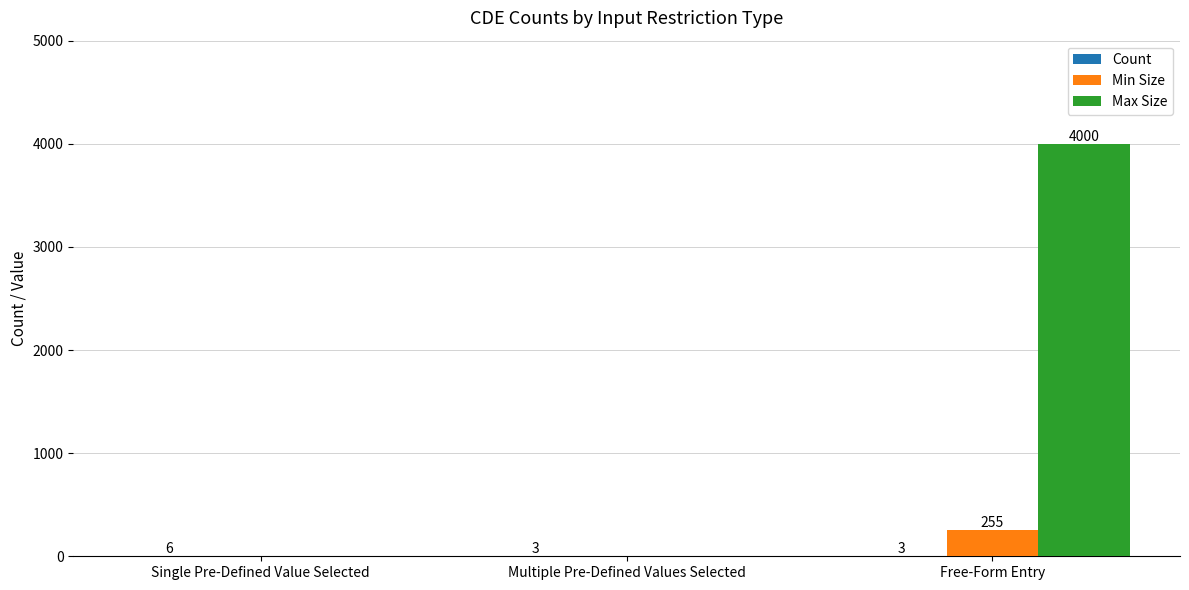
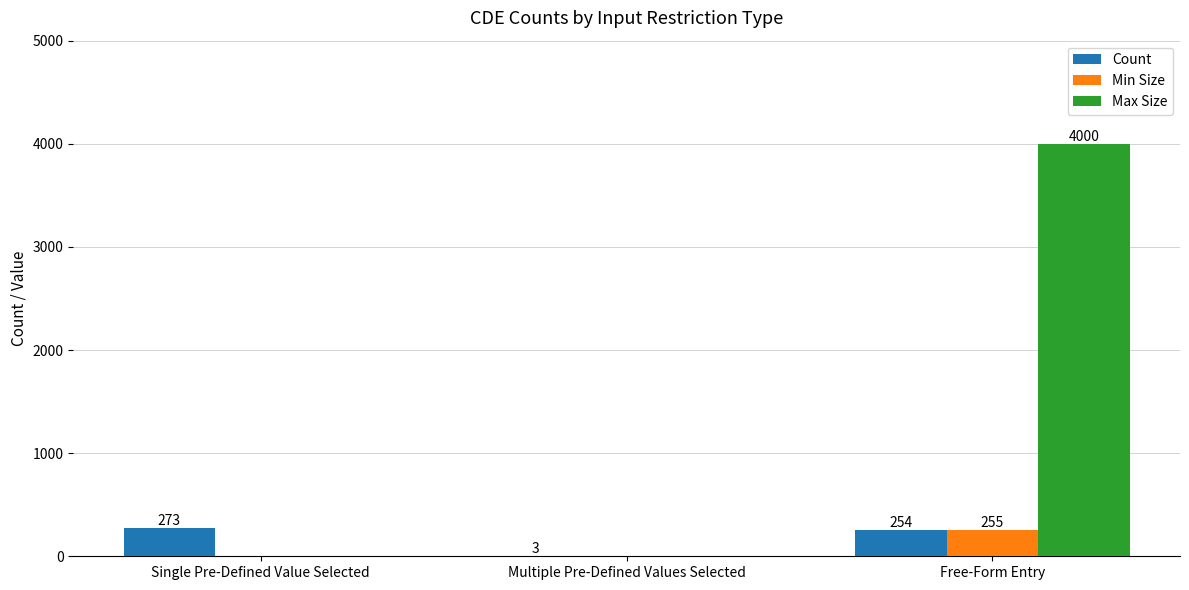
  {
    "Count": {
-     "Single Pre-Defined Value Selected": 6,
+     "Single Pre-Defined Value Selected": 273,
      "Multiple Pre-Defined Values Selected": 3,
-     "Free-Form Entry": 3
+     "Free-Form Entry": 254
    },
    "Min Size": {
      "Free-Form Entry": 255
    },
    "Max Size": {
      "Free-Form Entry": 4000
    }
  }
